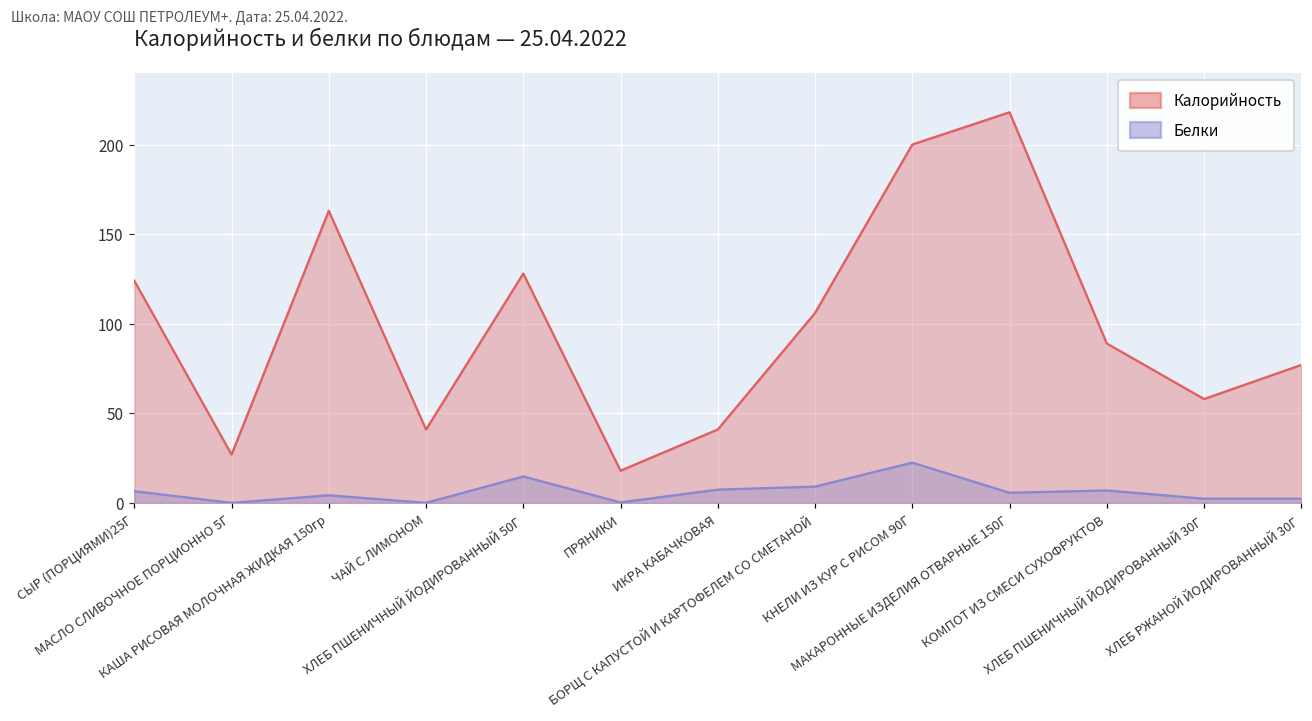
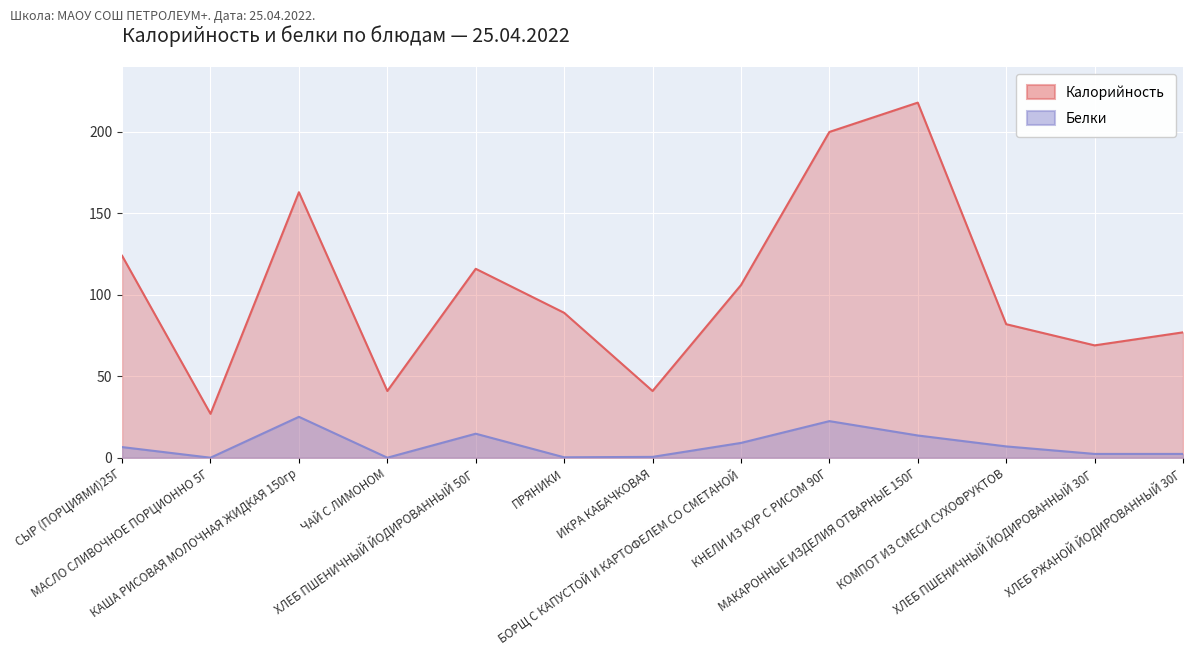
  {
    "Калорийность": {
      "СЫР (ПОРЦИЯМИ)25Г": 124,
      "МАСЛО СЛИВОЧНОЕ ПОРЦИОННО 5Г": 27,
      "КАША РИСОВАЯ МОЛОЧНАЯ ЖИДКАЯ 150гр": 163,
      "ЧАЙ С ЛИМОНОМ": 41,
-     "ХЛЕБ ПШЕНИЧНЫЙ ЙОДИРОВАННЫЙ 50Г": 128,
-     "ПРЯНИКИ": 18,
+     "ХЛЕБ ПШЕНИЧНЫЙ ЙОДИРОВАННЫЙ 50Г": 116,
+     "ПРЯНИКИ": 89,
      "ИКРА КАБАЧКОВАЯ": 41,
      "БОРЩ С КАПУСТОЙ И КАРТОФЕЛЕМ СО СМЕТАНОЙ": 106,
      "КНЕЛИ ИЗ КУР С РИСОМ 90Г": 200,
      "МАКАРОННЫЕ ИЗДЕЛИЯ ОТВАРНЫЕ 150Г": 218,
-     "КОМПОТ ИЗ СМЕСИ СУХОФРУКТОВ": 89,
-     "ХЛЕБ ПШЕНИЧНЫЙ ЙОДИРОВАННЫЙ 30Г": 58,
+     "КОМПОТ ИЗ СМЕСИ СУХОФРУКТОВ": 82,
+     "ХЛЕБ ПШЕНИЧНЫЙ ЙОДИРОВАННЫЙ 30Г": 69,
      "ХЛЕБ РЖАНОЙ ЙОДИРОВАННЫЙ 30Г": 77
    },
    "Белки": {
      "СЫР (ПОРЦИЯМИ)25Г": 7,
      "МАСЛО СЛИВОЧНОЕ ПОРЦИОННО 5Г": 0,
-     "КАША РИСОВАЯ МОЛОЧНАЯ ЖИДКАЯ 150гр": 4,
+     "КАША РИСОВАЯ МОЛОЧНАЯ ЖИДКАЯ 150гр": 25,
      "ЧАЙ С ЛИМОНОМ": 0,
      "ХЛЕБ ПШЕНИЧНЫЙ ЙОДИРОВАННЫЙ 50Г": 15,
      "ПРЯНИКИ": 0,
-     "ИКРА КАБАЧКОВАЯ": 7,
+     "ИКРА КАБАЧКОВАЯ": 1,
      "БОРЩ С КАПУСТОЙ И КАРТОФЕЛЕМ СО СМЕТАНОЙ": 9,
      "КНЕЛИ ИЗ КУР С РИСОМ 90Г": 23,
-     "МАКАРОННЫЕ ИЗДЕЛИЯ ОТВАРНЫЕ 150Г": 6,
+     "МАКАРОННЫЕ ИЗДЕЛИЯ ОТВАРНЫЕ 150Г": 14,
      "КОМПОТ ИЗ СМЕСИ СУХОФРУКТОВ": 7,
      "ХЛЕБ ПШЕНИЧНЫЙ ЙОДИРОВАННЫЙ 30Г": 2,
      "ХЛЕБ РЖАНОЙ ЙОДИРОВАННЫЙ 30Г": 2
    }
  }
